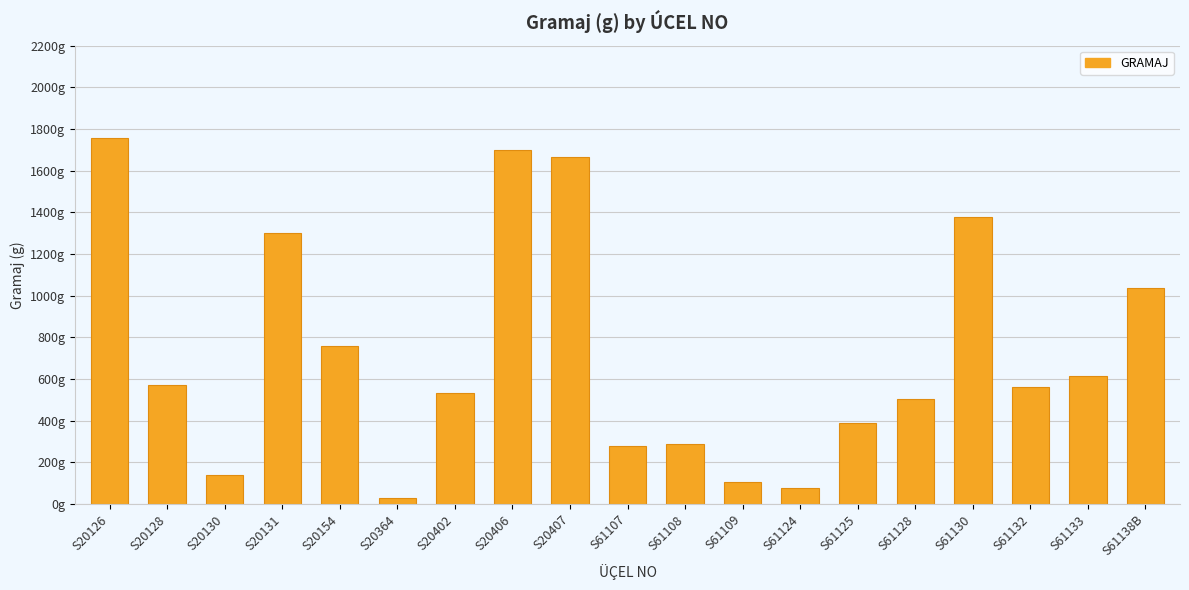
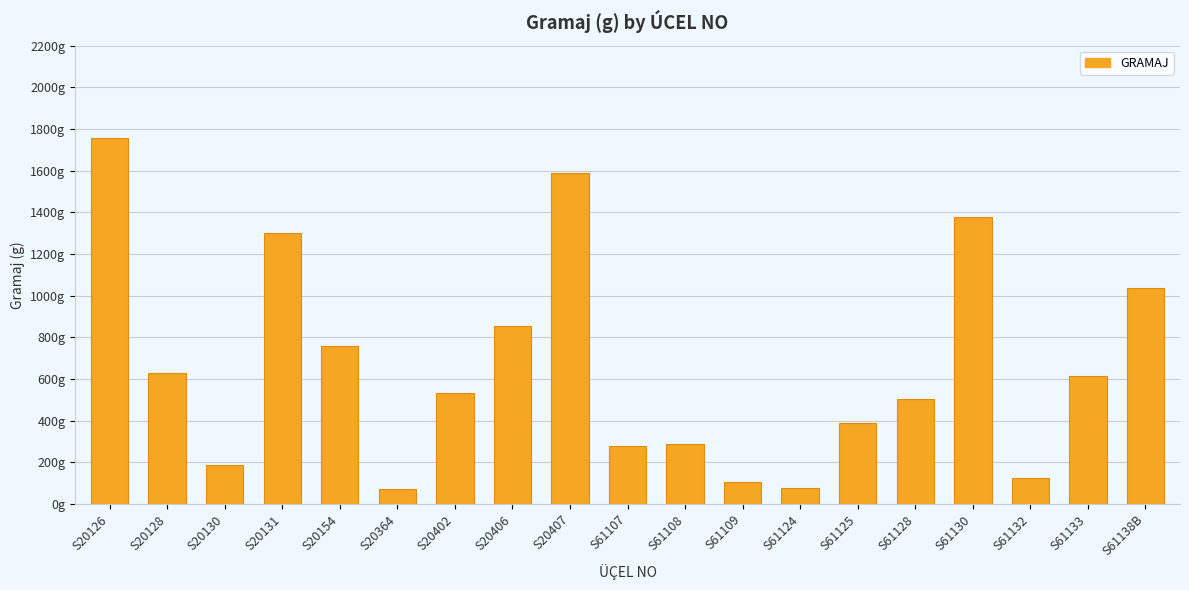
  {
    "S20126": "1760g",
-   "S20128": "570g",
-   "S20130": "140g",
+   "S20128": "630g",
+   "S20130": "180g",
    "S20131": "1300g",
    "S20154": "760g",
-   "S20364": "30g",
+   "S20364": "70g",
    "S20402": "530g",
-   "S20406": "1700g",
-   "S20407": "1670g",
+   "S20406": "860g",
+   "S20407": "1590g",
    "S61107": "280g",
    "S61108": "290g",
    "S61109": "110g",
    "S61124": "80g",
    "S61125": "390g",
    "S61128": "500g",
    "S61130": "1380g",
-   "S61132": "560g",
+   "S61132": "120g",
    "S61133": "620g",
    "S61138B": "1040g"
  }
